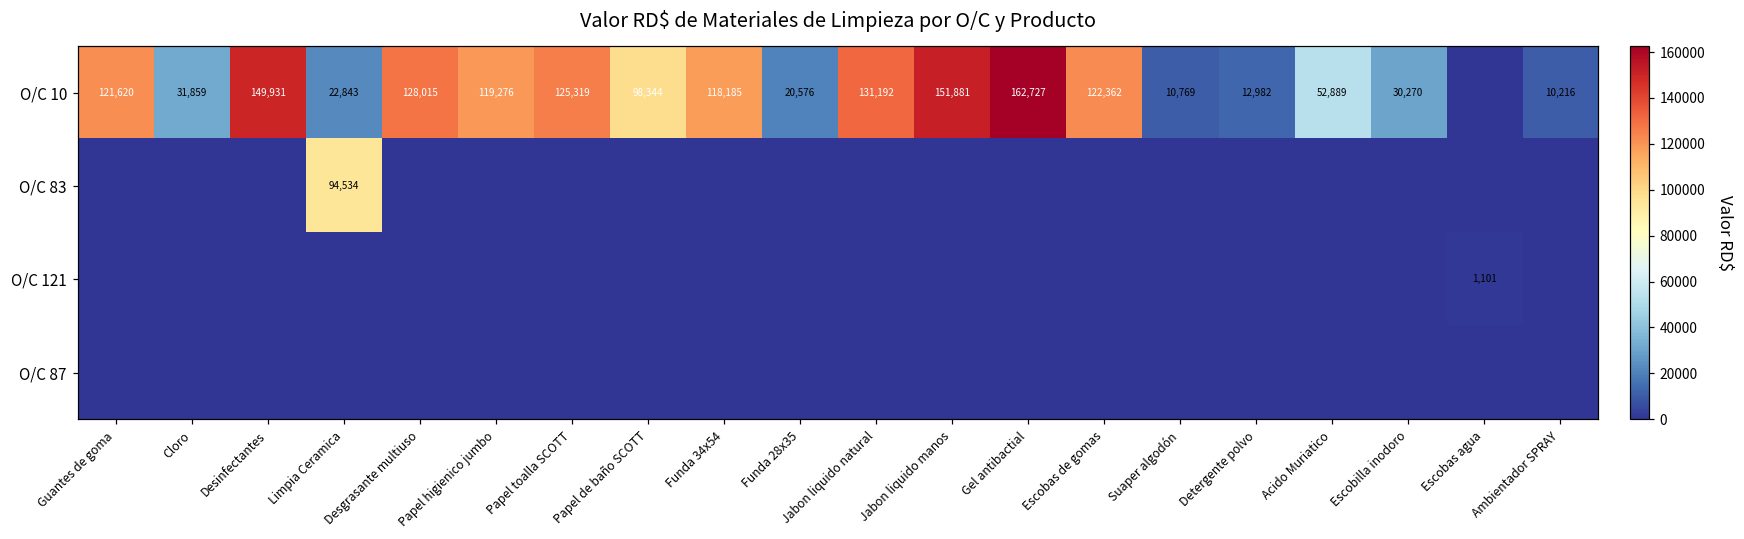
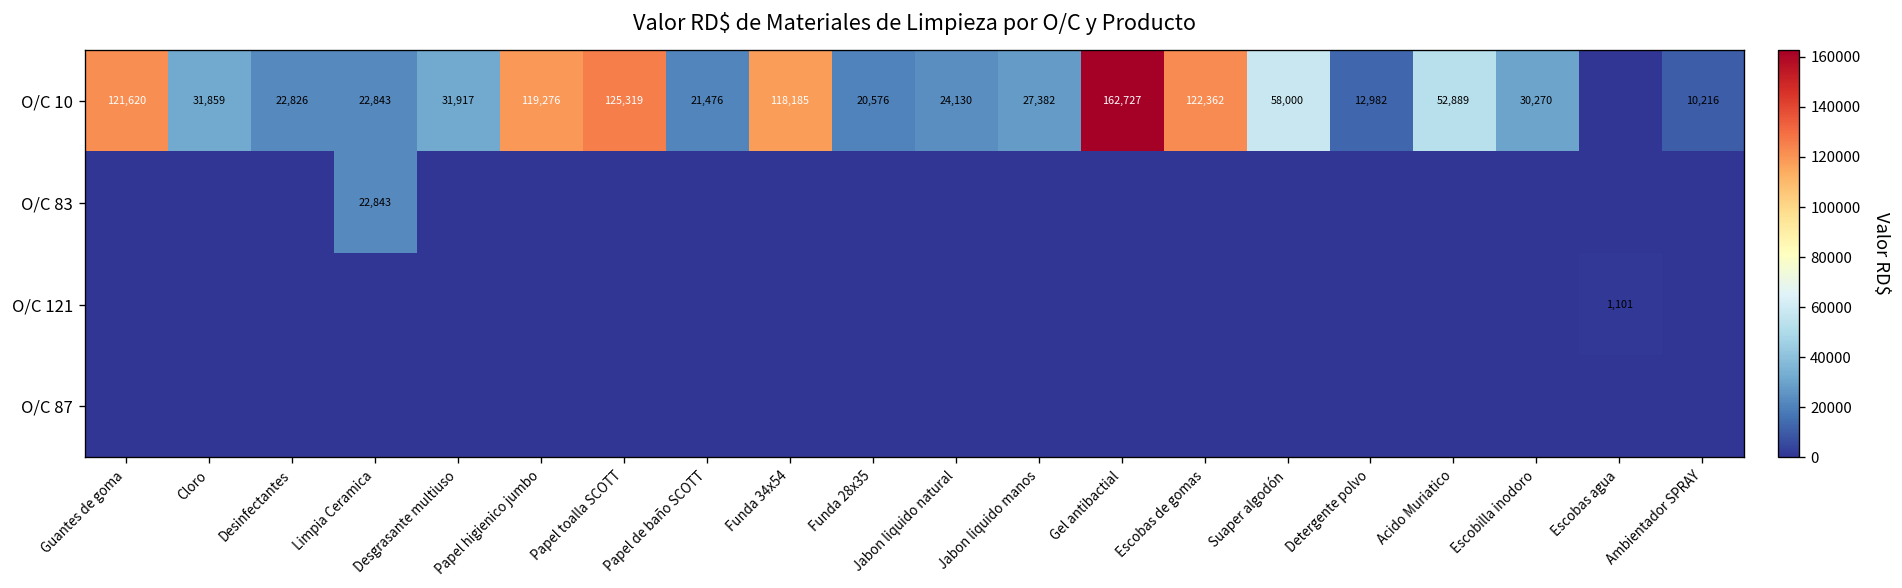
  {
    "O/C 10": {
      "Guantes de goma": "121,620",
      "Cloro": "31,859",
-     "Desinfectantes": "149,931",
+     "Desinfectantes": "22,826",
      "Limpia Ceramica": "22,843",
-     "Desgrasante multiuso": "128,015",
+     "Desgrasante multiuso": "31,917",
      "Papel higienico jumbo": "119,276",
      "Papel toalla SCOTT": "125,319",
-     "Papel de baño SCOTT": "98,344",
+     "Papel de baño SCOTT": "21,476",
      "Funda 34x54": "118,185",
      "Funda 28x35": "20,576",
-     "Jabon liquido natural": "131,192",
-     "Jabon liquido manos": "151,881",
+     "Jabon liquido natural": "24,130",
+     "Jabon liquido manos": "27,382",
      "Gel antibactial": "162,727",
      "Escobas de gomas": "122,362",
-     "Suaper algodón": "10,769",
+     "Suaper algodón": "58,000",
      "Detergente polvo": "12,982",
      "Acido Muriatico": "52,889",
      "Escobilla inodoro": "30,270",
      "Ambientador SPRAY": "10,216"
    },
    "O/C 83": {
-     "Limpia Ceramica": "94,534"
+     "Limpia Ceramica": "22,843"
    },
    "O/C 121": {
      "Escobas agua": "1,101"
    }
  }
